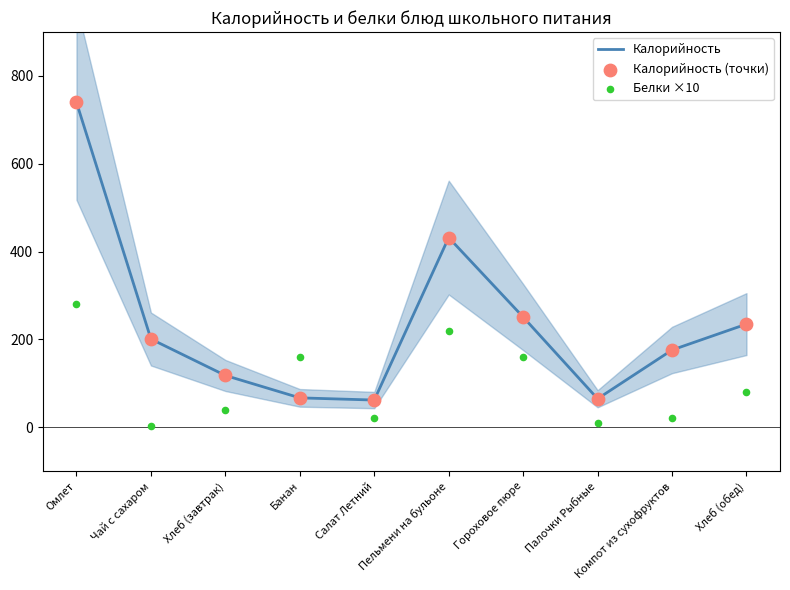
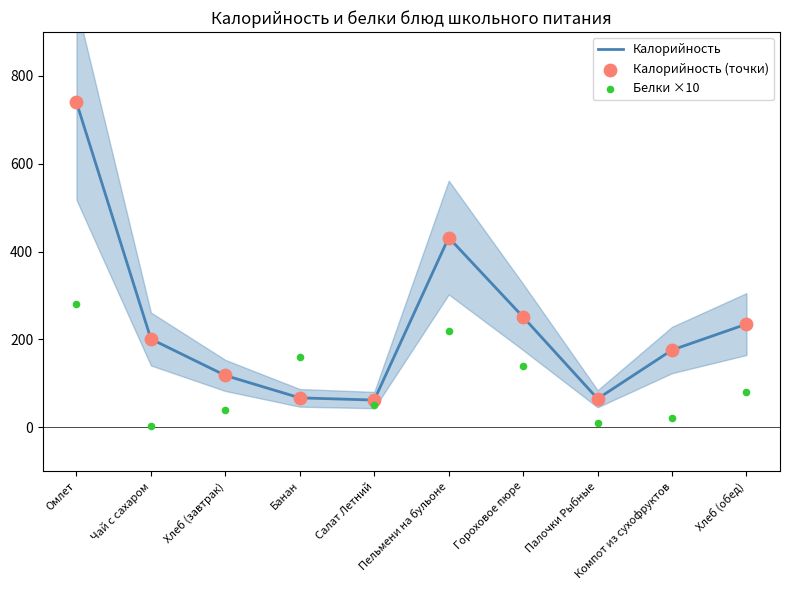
  {
    "Калорийность (точки)": {
      "Омлет": 740,
      "Чай с сахаром": 200,
      "Хлеб (завтрак)": 120,
      "Банан": 70,
      "Салат Летний": 60,
      "Пельмени на бульоне": 430,
      "Гороховое пюре": 250,
      "Палочки Рыбные": 70,
      "Компот из сухофруктов": 180,
      "Хлеб (обед)": 240
    },
    "Белки ×10": {
-     "Салат Летний": 20,
-     "Гороховое пюре": 160
+     "Салат Летний": 50,
+     "Гороховое пюре": 140
    }
  }
